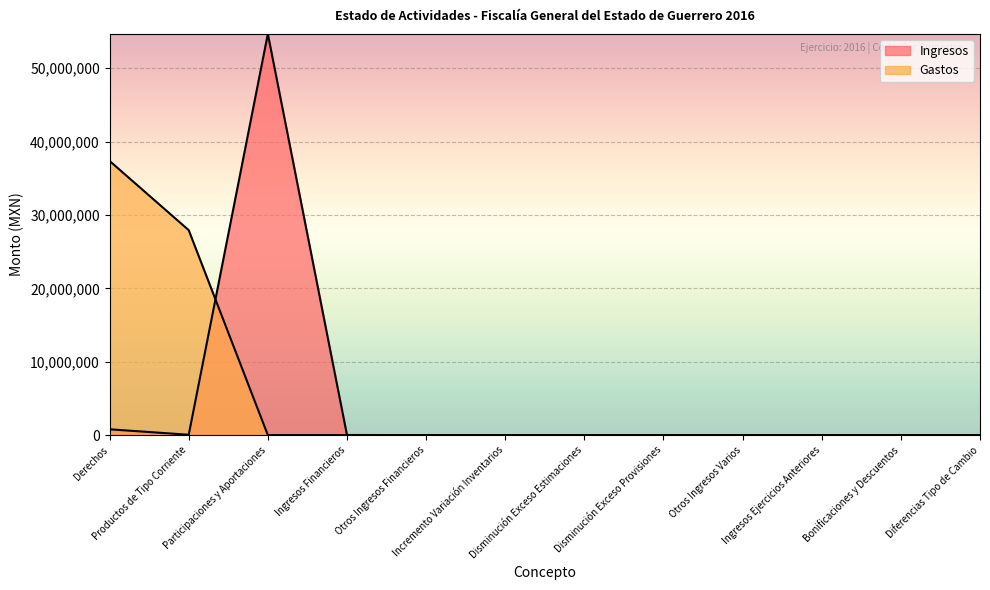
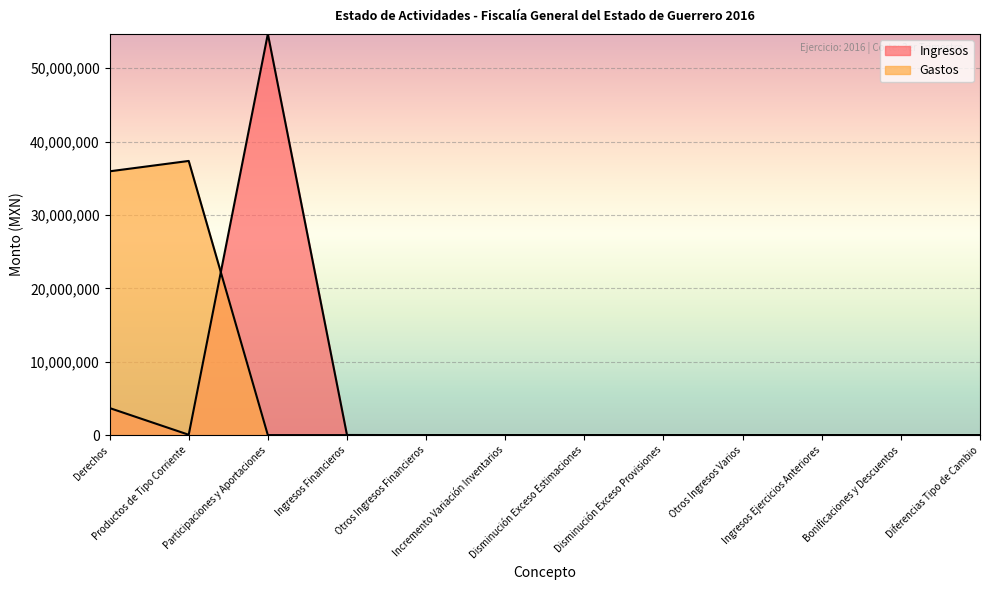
  {
    "Ingresos": {
-     "Derechos": "1,000,000",
+     "Derechos": "4,000,000",
      "Productos de Tipo Corriente": "0",
      "Participaciones y Aportaciones": "55,000,000"
    },
    "Gastos": {
-     "Derechos": "37,000,000",
-     "Productos de Tipo Corriente": "28,000,000",
+     "Derechos": "36,000,000",
+     "Productos de Tipo Corriente": "37,000,000",
      "Participaciones y Aportaciones": "0"
    }
  }
